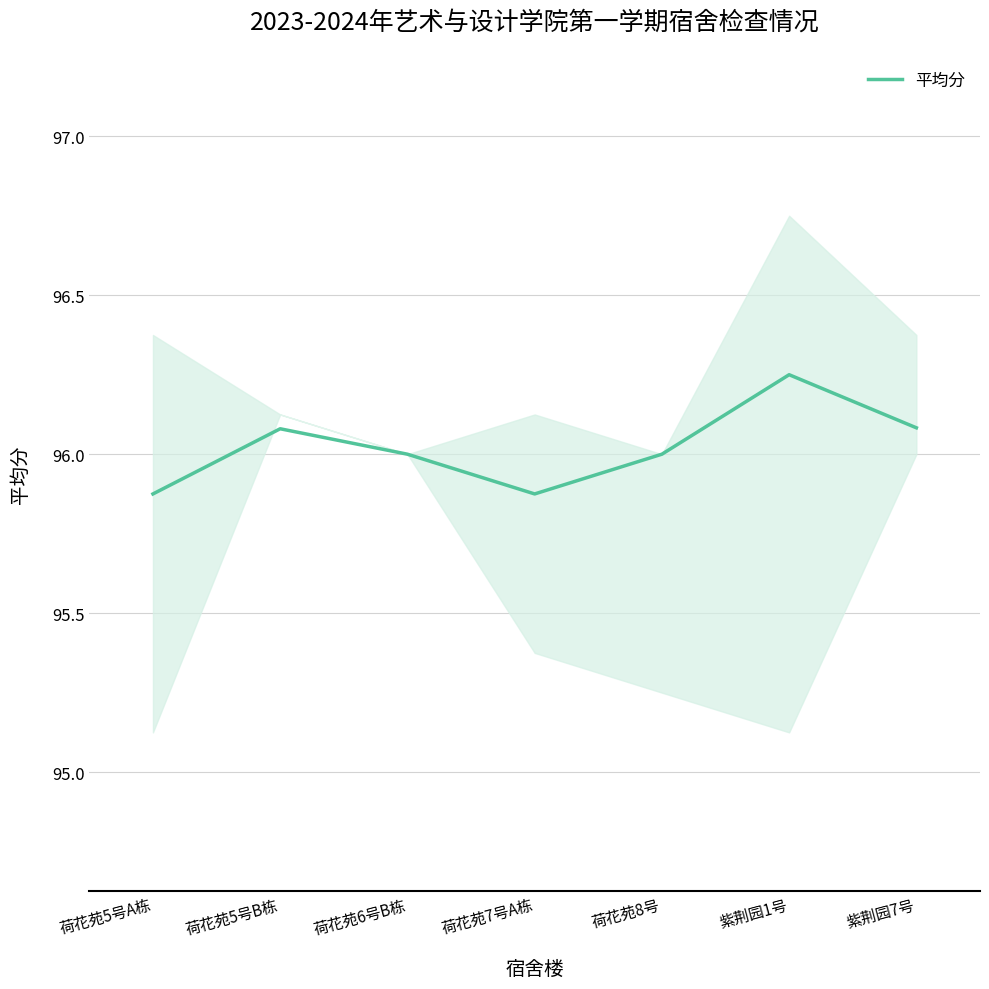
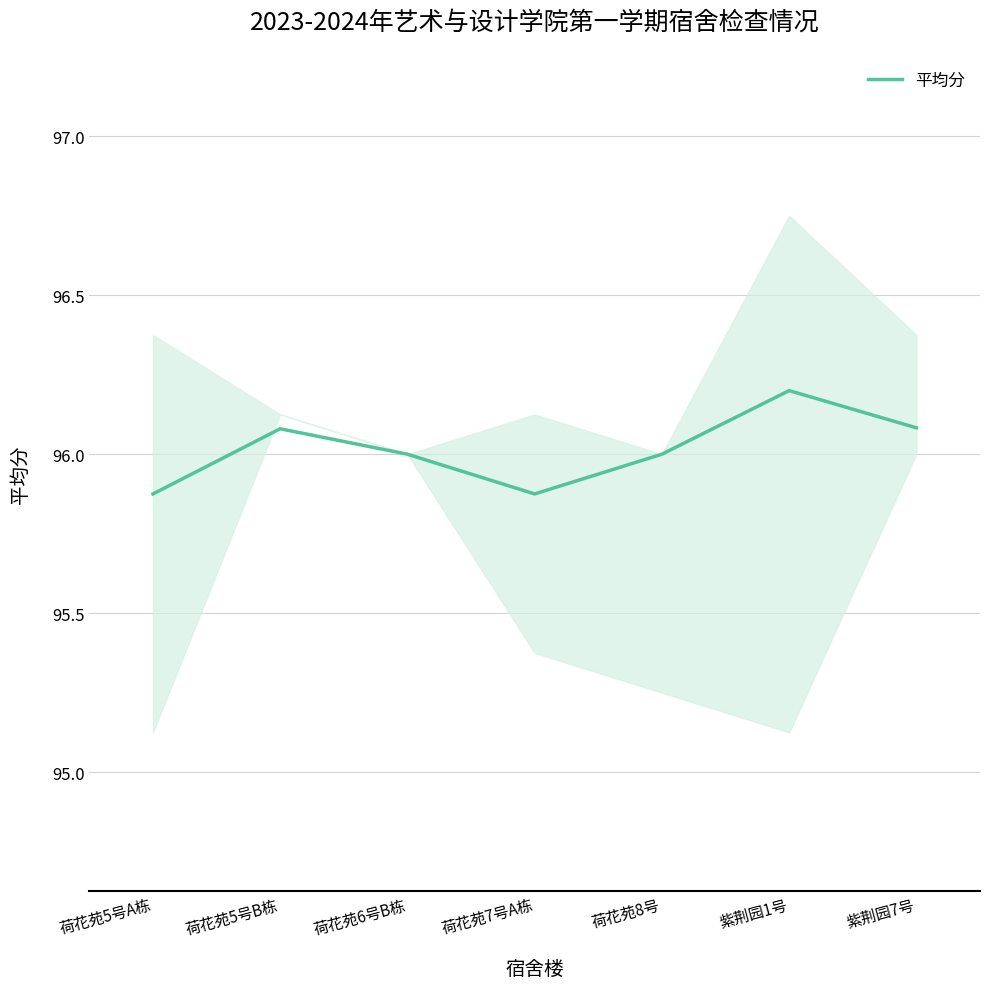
  {
    "平均分": {
      "荷花苑5号A栋": 95.88,
      "荷花苑5号B栋": 96.08,
      "荷花苑7号A栋": 95.88,
-     "紫荆园1号": 96.25,
+     "紫荆园1号": 96.20,
      "紫荆园7号": 96.08
    }
  }
